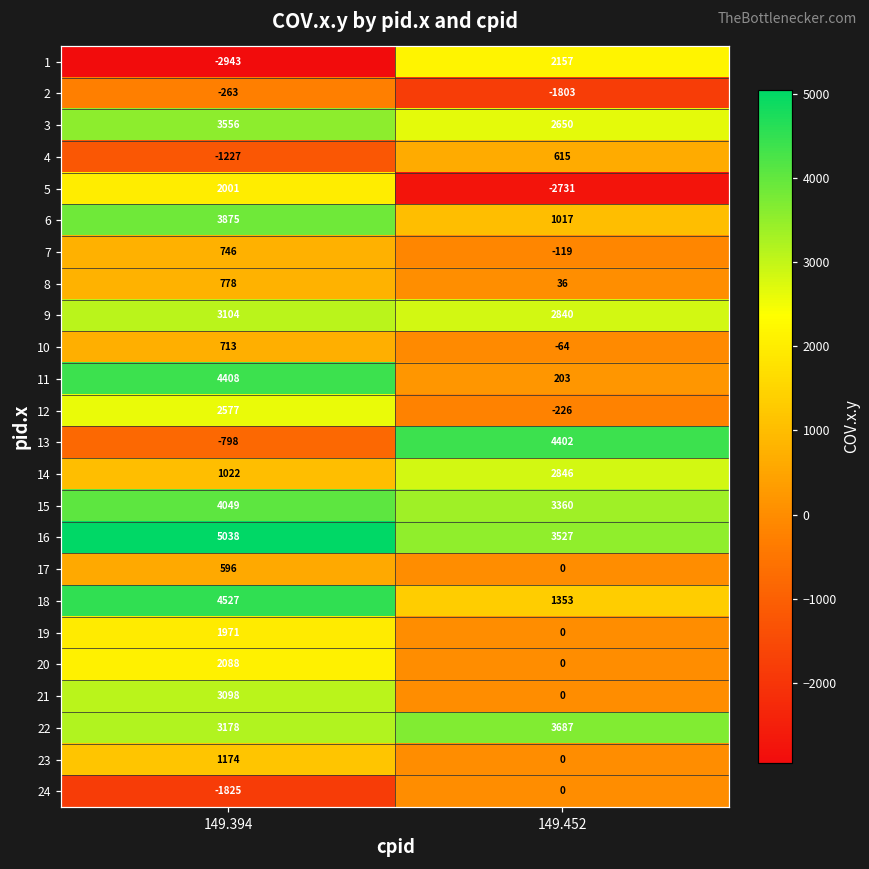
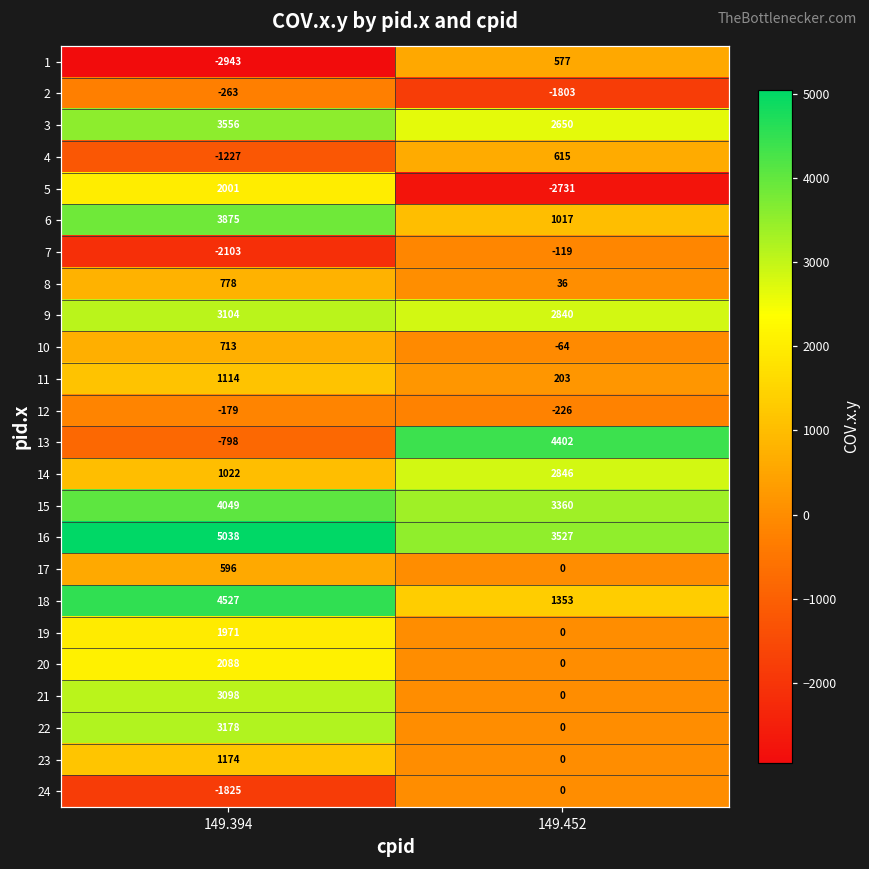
  {
    "1": {
      "149.394": -2943,
-     "149.452": 2157
+     "149.452": 577
    },
    "2": {
      "149.394": -263,
      "149.452": -1803
    },
    "3": {
      "149.394": 3556,
      "149.452": 2650
    },
    "4": {
      "149.394": -1227,
      "149.452": 615
    },
    "5": {
      "149.394": 2001,
      "149.452": -2731
    },
    "6": {
      "149.394": 3875,
      "149.452": 1017
    },
    "7": {
-     "149.394": 746,
+     "149.394": -2103,
      "149.452": -119
    },
    "8": {
      "149.394": 778,
      "149.452": 36
    },
    "9": {
      "149.394": 3104,
      "149.452": 2840
    },
    "10": {
      "149.394": 713,
      "149.452": -64
    },
    "11": {
-     "149.394": 4408,
+     "149.394": 1114,
      "149.452": 203
    },
    "12": {
-     "149.394": 2577,
+     "149.394": -179,
      "149.452": -226
    },
    "13": {
      "149.394": -798,
      "149.452": 4402
    },
    "14": {
      "149.394": 1022,
      "149.452": 2846
    },
    "15": {
      "149.394": 4049,
      "149.452": 3360
    },
    "16": {
      "149.394": 5038,
      "149.452": 3527
    },
    "17": {
      "149.394": 596,
      "149.452": 0
    },
    "18": {
      "149.394": 4527,
      "149.452": 1353
    },
    "19": {
      "149.394": 1971,
      "149.452": 0
    },
    "20": {
      "149.394": 2088,
      "149.452": 0
    },
    "21": {
      "149.394": 3098,
      "149.452": 0
    },
    "22": {
      "149.394": 3178,
-     "149.452": 3687
+     "149.452": 0
    },
    "23": {
      "149.394": 1174,
      "149.452": 0
    },
    "24": {
      "149.394": -1825,
      "149.452": 0
    }
  }
